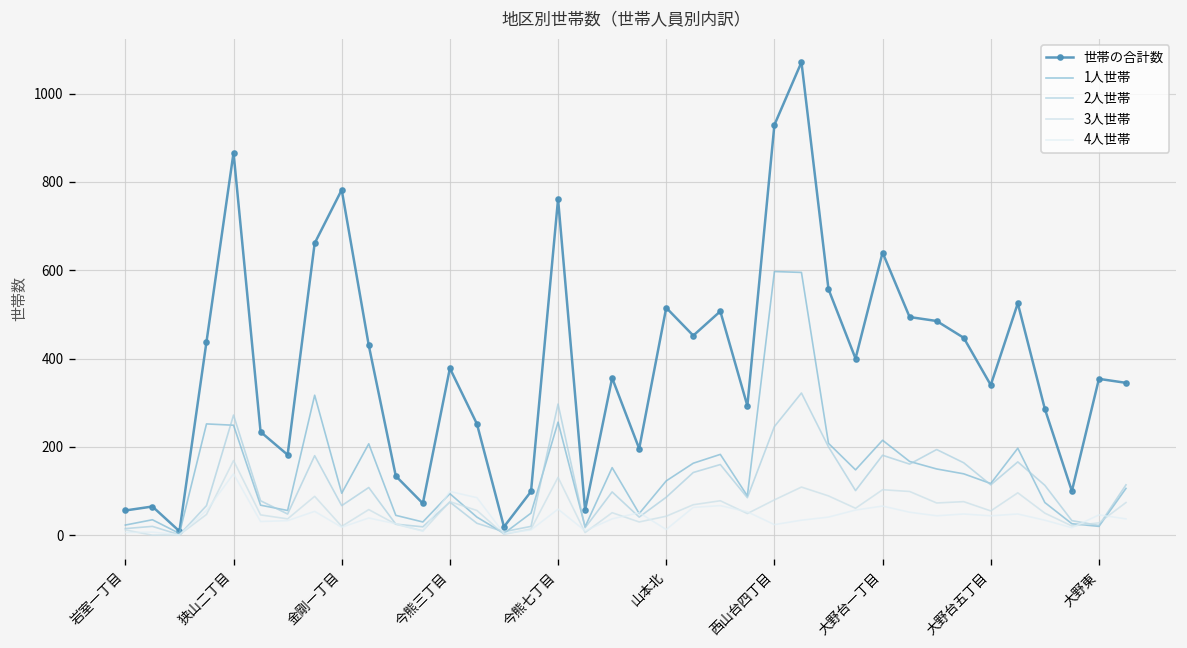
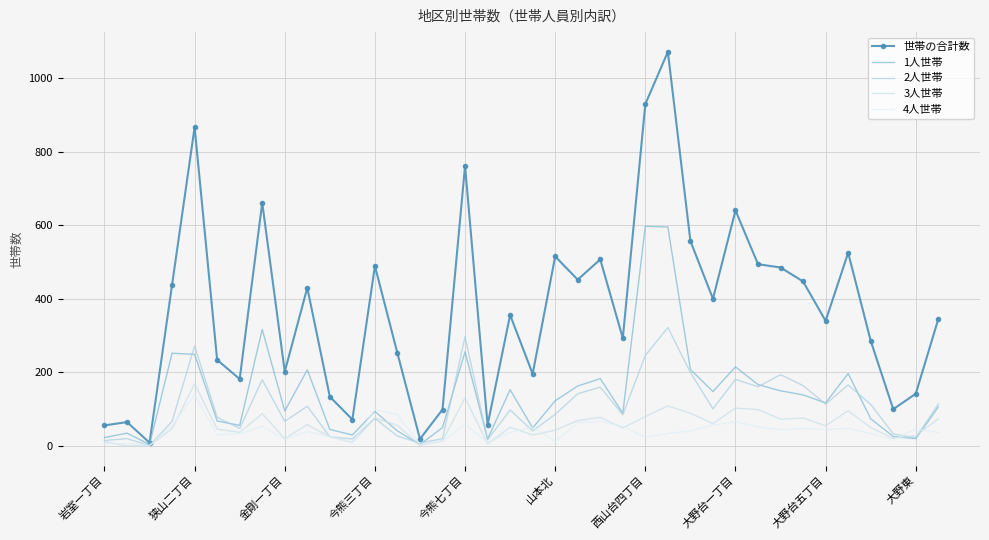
  {
    "世帯の合計数": {
      "岩室一丁目": 60,
      "狭山二丁目": 870,
-     "金剛一丁目": 780,
-     "今熊三丁目": 380,
+     "金剛一丁目": 200,
+     "今熊三丁目": 490,
      "今熊七丁目": 760,
      "山本北": 520,
      "西山台四丁目": 930,
      "大野台一丁目": 640,
      "大野台五丁目": 340,
-     "大野東": 350
+     "大野東": 140
    }
  }
